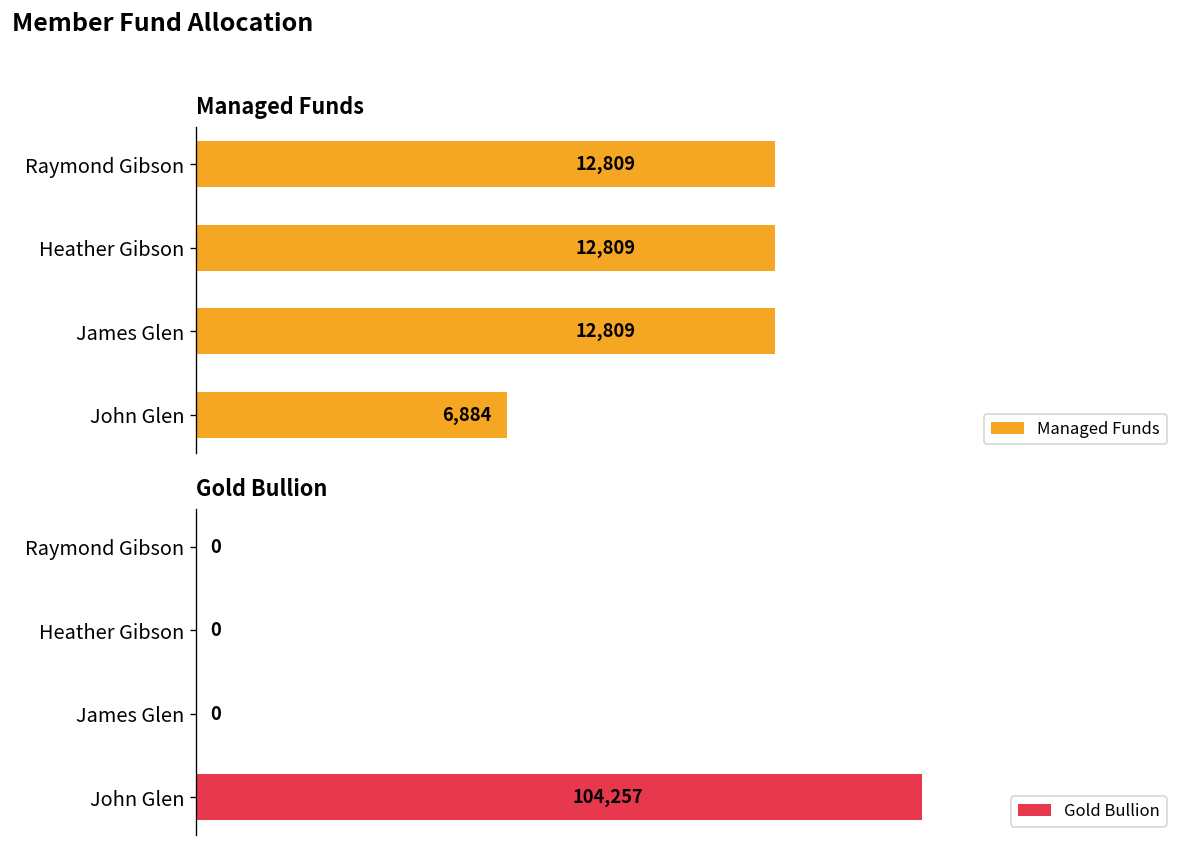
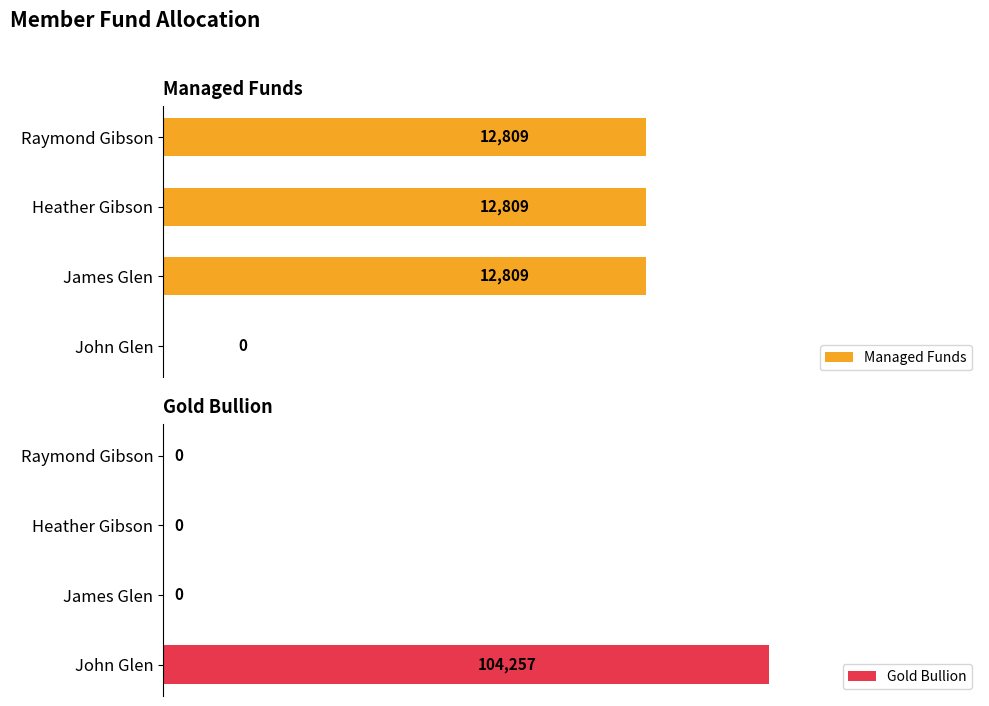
  {
    "Managed Funds": {
      "Raymond Gibson": "12,809",
      "Heather Gibson": "12,809",
      "James Glen": "12,809",
-     "John Glen": "6,884"
+     "John Glen": "0"
    },
    "Gold Bullion": {
      "Raymond Gibson": "0",
      "Heather Gibson": "0",
      "James Glen": "0",
      "John Glen": "104,257"
    }
  }
